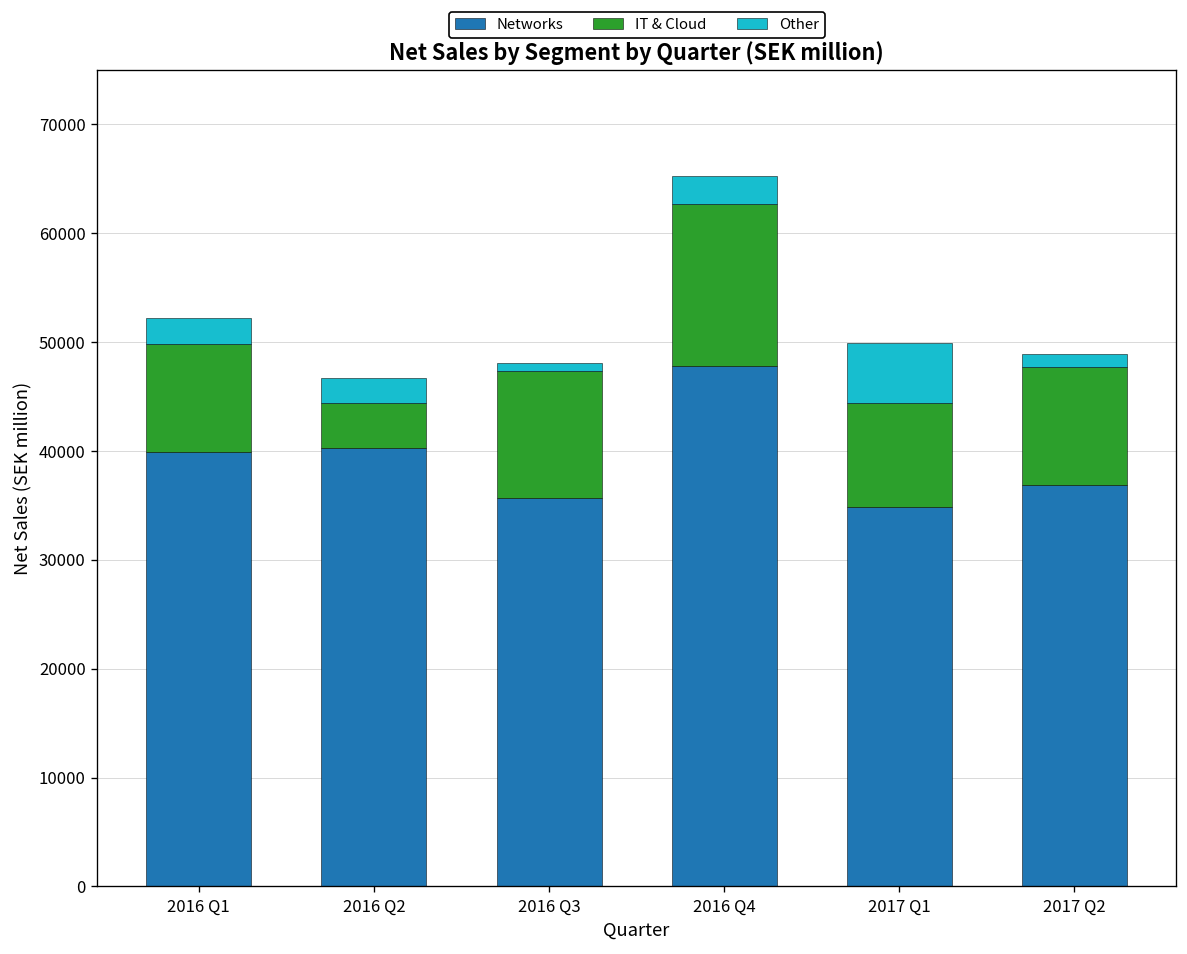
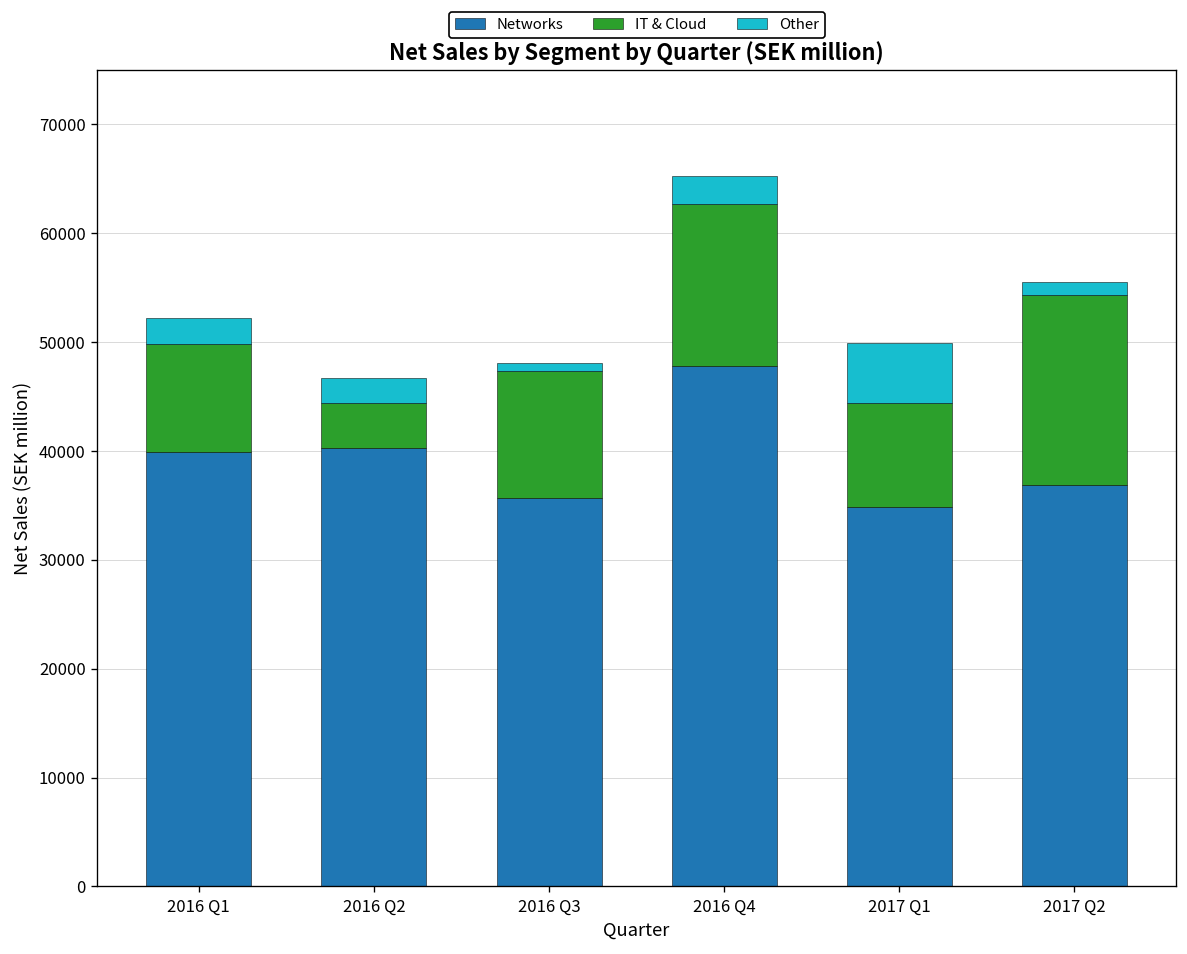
  {
    "Networks": {
      "2016 Q1": 40000,
      "2016 Q2": 40000,
      "2016 Q3": 36000,
      "2016 Q4": 48000,
      "2017 Q1": 35000,
      "2017 Q2": 37000
    },
    "IT & Cloud": {
      "2016 Q1": 10000,
      "2016 Q2": 4000,
      "2016 Q3": 12000,
      "2016 Q4": 15000,
      "2017 Q1": 10000,
-     "2017 Q2": 11000
+     "2017 Q2": 17000
    },
    "Other": {
      "2016 Q1": 2000,
      "2016 Q2": 2000,
      "2016 Q3": 1000,
      "2016 Q4": 3000,
      "2017 Q1": 6000,
      "2017 Q2": 1000
    }
  }
